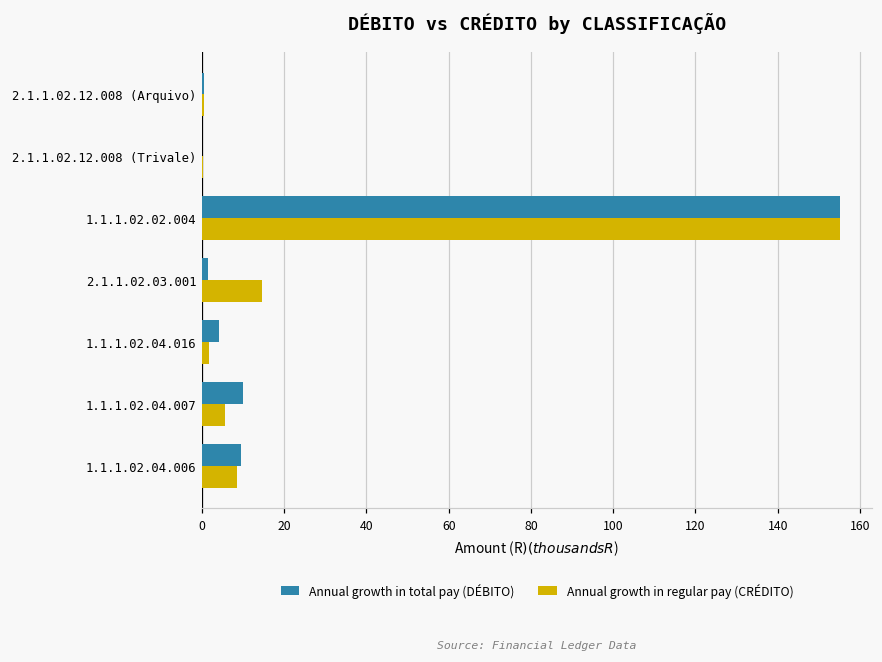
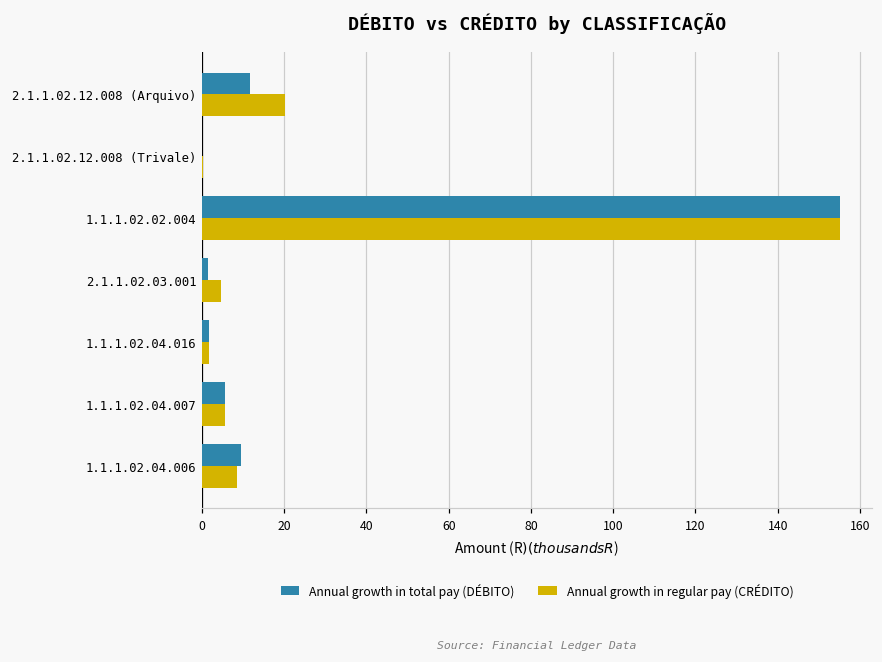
  {
    "Annual growth in total pay (DÉBITO)": {
-     "2.1.1.02.12.008 (Arquivo)": 0,
+     "2.1.1.02.12.008 (Arquivo)": 12,
      "1.1.1.02.02.004": 155,
      "2.1.1.02.03.001": 2,
-     "1.1.1.02.04.016": 4,
-     "1.1.1.02.04.007": 10,
+     "1.1.1.02.04.016": 2,
+     "1.1.1.02.04.007": 5,
      "1.1.1.02.04.006": 9
    },
    "Annual growth in regular pay (CRÉDITO)": {
-     "2.1.1.02.12.008 (Arquivo)": 1,
+     "2.1.1.02.12.008 (Arquivo)": 20,
      "1.1.1.02.02.004": 155,
-     "2.1.1.02.03.001": 15,
+     "2.1.1.02.03.001": 5,
      "1.1.1.02.04.016": 2,
      "1.1.1.02.04.007": 5,
      "1.1.1.02.04.006": 9
    }
  }
